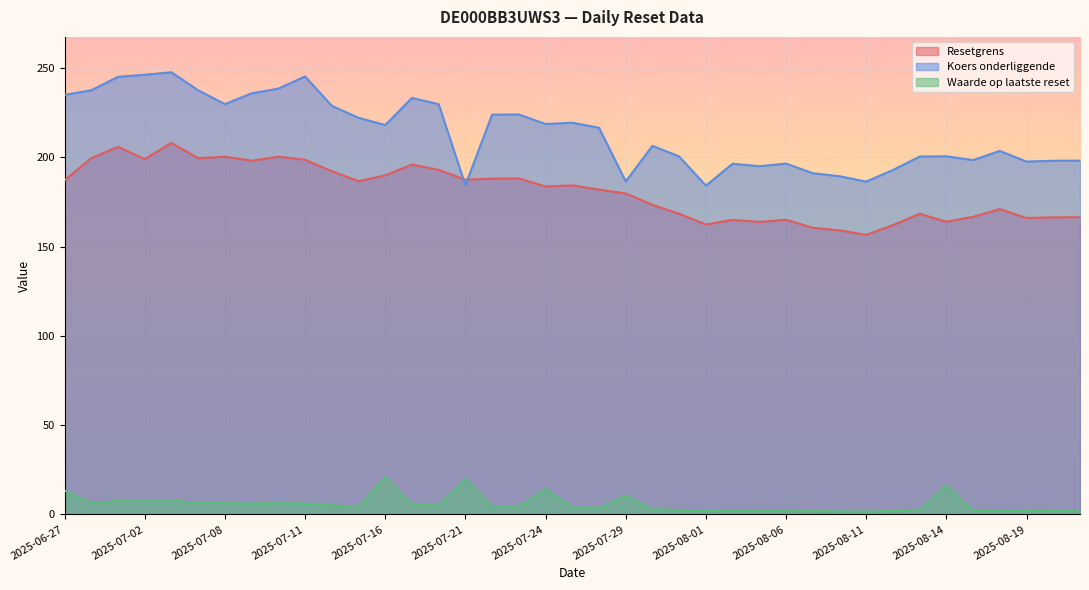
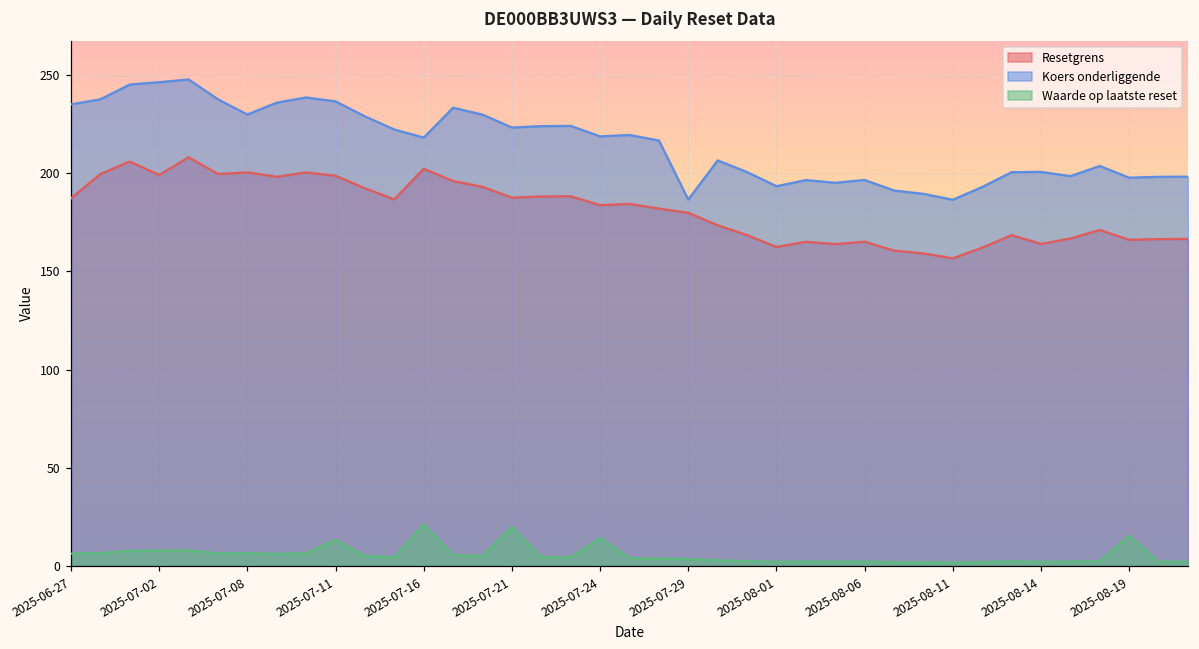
  {
    "Resetgrens": {
      "2025-06-27": 187,
      "2025-07-02": 199,
      "2025-07-08": 200,
      "2025-07-11": 199,
-     "2025-07-16": 190,
+     "2025-07-16": 202,
      "2025-07-21": 187,
      "2025-07-24": 184,
      "2025-07-29": 180,
      "2025-08-01": 162,
      "2025-08-06": 165,
      "2025-08-11": 157,
      "2025-08-14": 164,
      "2025-08-19": 166
    },
    "Koers onderliggende": {
      "2025-06-27": 235,
      "2025-07-02": 246,
      "2025-07-08": 230,
-     "2025-07-11": 245,
+     "2025-07-11": 237,
      "2025-07-16": 218,
-     "2025-07-21": 184,
+     "2025-07-21": 223,
      "2025-07-24": 219,
      "2025-07-29": 187,
-     "2025-08-01": 184,
+     "2025-08-01": 193,
      "2025-08-06": 197,
      "2025-08-11": 186,
      "2025-08-14": 201,
      "2025-08-19": 198
    },
    "Waarde op laatste reset": {
-     "2025-06-27": 13,
+     "2025-06-27": 6,
      "2025-07-02": 8,
      "2025-07-08": 6,
-     "2025-07-11": 6,
+     "2025-07-11": 13,
      "2025-07-16": 21,
      "2025-07-21": 20,
      "2025-07-24": 14,
-     "2025-07-29": 10,
+     "2025-07-29": 3,
      "2025-08-01": 2,
      "2025-08-06": 2,
      "2025-08-11": 2,
-     "2025-08-14": 16,
-     "2025-08-19": 2
+     "2025-08-14": 2,
+     "2025-08-19": 15
    }
  }
